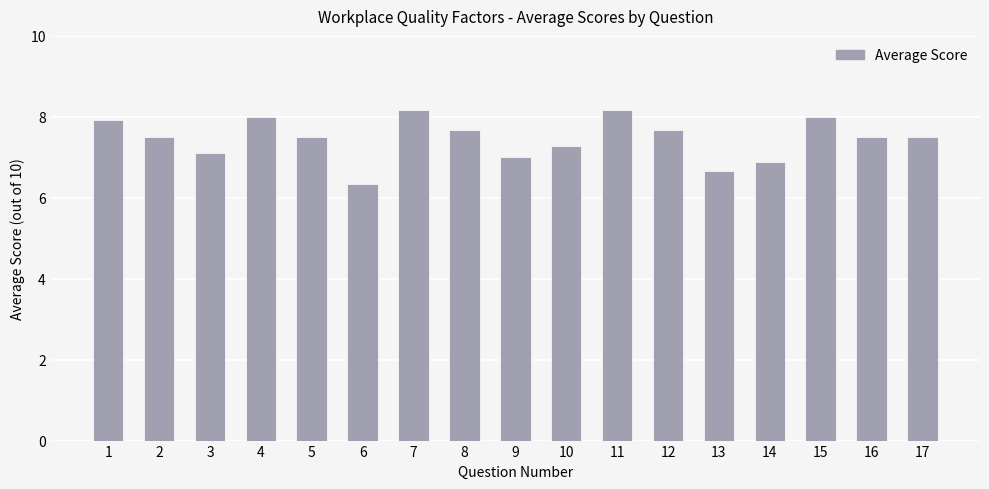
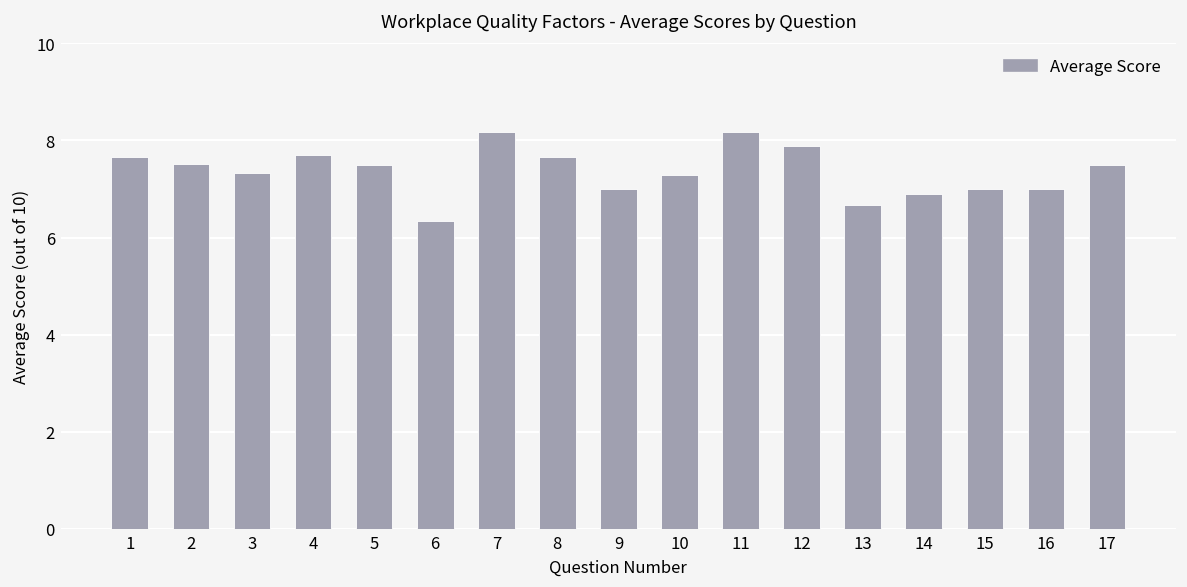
  {
-   "1": 7.9,
+   "1": 7.7,
    "2": 7.5,
-   "3": 7.1,
-   "4": 8.0,
+   "3": 7.3,
+   "4": 7.7,
    "5": 7.5,
    "6": 6.3,
    "7": 8.2,
    "8": 7.7,
    "9": 7.0,
    "10": 7.3,
    "11": 8.2,
-   "12": 7.7,
+   "12": 7.9,
    "13": 6.7,
    "14": 6.9,
-   "15": 8,
-   "16": 7.5,
+   "15": 7,
+   "16": 7.0,
    "17": 7.5
  }
